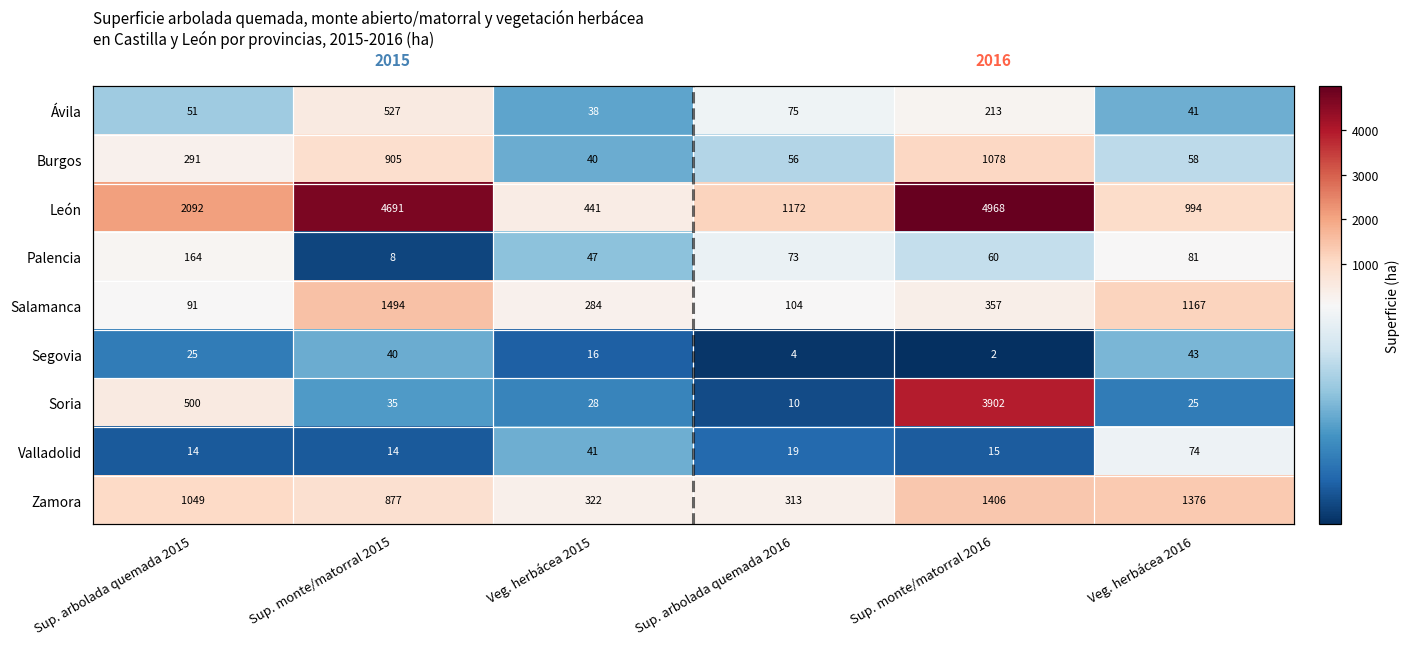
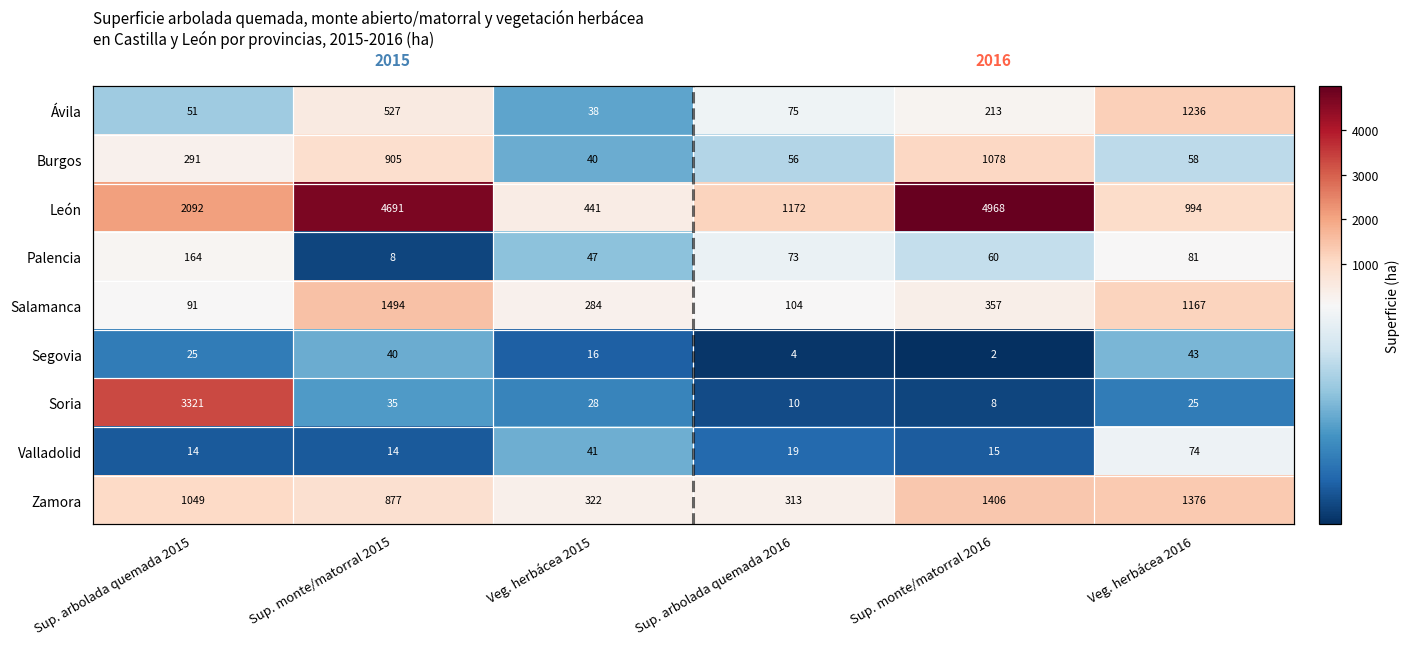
  {
    "Ávila": {
      "Sup. arbolada quemada 2015": 51,
      "Sup. monte/matorral 2015": 527,
      "Veg. herbácea 2015": 38,
      "Sup. arbolada quemada 2016": 75,
      "Sup. monte/matorral 2016": 213,
-     "Veg. herbácea 2016": 41
+     "Veg. herbácea 2016": 1236
    },
    "Burgos": {
      "Sup. arbolada quemada 2015": 291,
      "Sup. monte/matorral 2015": 905,
      "Veg. herbácea 2015": 40,
      "Sup. arbolada quemada 2016": 56,
      "Sup. monte/matorral 2016": 1078,
      "Veg. herbácea 2016": 58
    },
    "León": {
      "Sup. arbolada quemada 2015": 2092,
      "Sup. monte/matorral 2015": 4691,
      "Veg. herbácea 2015": 441,
      "Sup. arbolada quemada 2016": 1172,
      "Sup. monte/matorral 2016": 4968,
      "Veg. herbácea 2016": 994
    },
    "Palencia": {
      "Sup. arbolada quemada 2015": 164,
      "Sup. monte/matorral 2015": 8,
      "Veg. herbácea 2015": 47,
      "Sup. arbolada quemada 2016": 73,
      "Sup. monte/matorral 2016": 60,
      "Veg. herbácea 2016": 81
    },
    "Salamanca": {
      "Sup. arbolada quemada 2015": 91,
      "Sup. monte/matorral 2015": 1494,
      "Veg. herbácea 2015": 284,
      "Sup. arbolada quemada 2016": 104,
      "Sup. monte/matorral 2016": 357,
      "Veg. herbácea 2016": 1167
    },
    "Segovia": {
      "Sup. arbolada quemada 2015": 25,
      "Sup. monte/matorral 2015": 40,
      "Veg. herbácea 2015": 16,
      "Sup. arbolada quemada 2016": 4,
      "Sup. monte/matorral 2016": 2,
      "Veg. herbácea 2016": 43
    },
    "Soria": {
-     "Sup. arbolada quemada 2015": 500,
+     "Sup. arbolada quemada 2015": 3321,
      "Sup. monte/matorral 2015": 35,
      "Veg. herbácea 2015": 28,
      "Sup. arbolada quemada 2016": 10,
-     "Sup. monte/matorral 2016": 3902,
+     "Sup. monte/matorral 2016": 8,
      "Veg. herbácea 2016": 25
    },
    "Valladolid": {
      "Sup. arbolada quemada 2015": 14,
      "Sup. monte/matorral 2015": 14,
      "Veg. herbácea 2015": 41,
      "Sup. arbolada quemada 2016": 19,
      "Sup. monte/matorral 2016": 15,
      "Veg. herbácea 2016": 74
    },
    "Zamora": {
      "Sup. arbolada quemada 2015": 1049,
      "Sup. monte/matorral 2015": 877,
      "Veg. herbácea 2015": 322,
      "Sup. arbolada quemada 2016": 313,
      "Sup. monte/matorral 2016": 1406,
      "Veg. herbácea 2016": 1376
    }
  }
